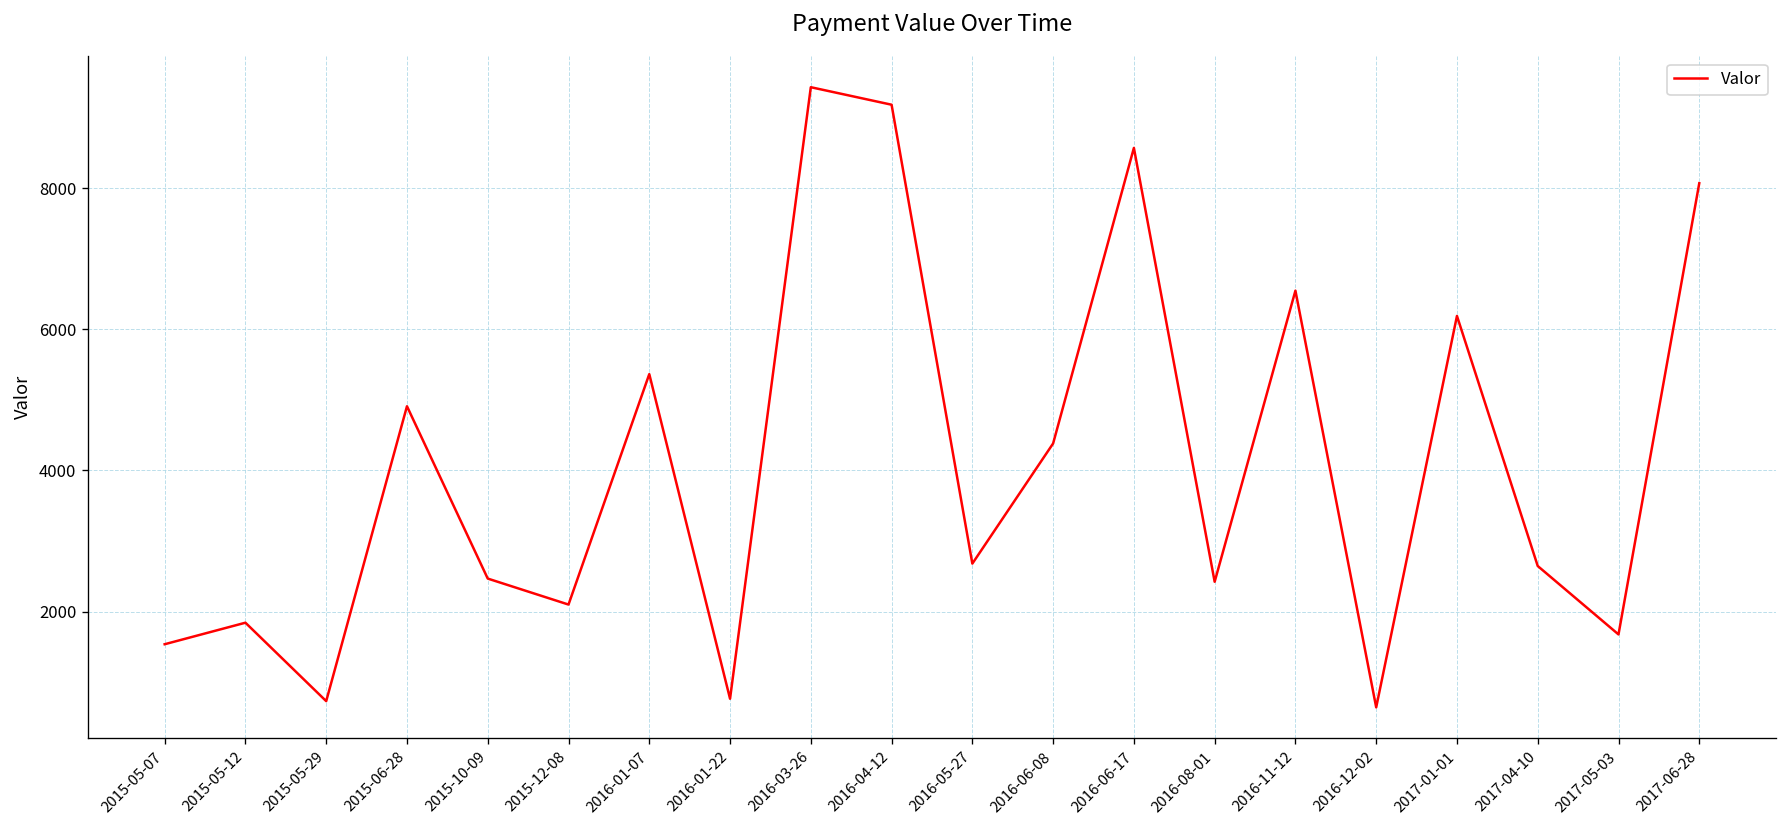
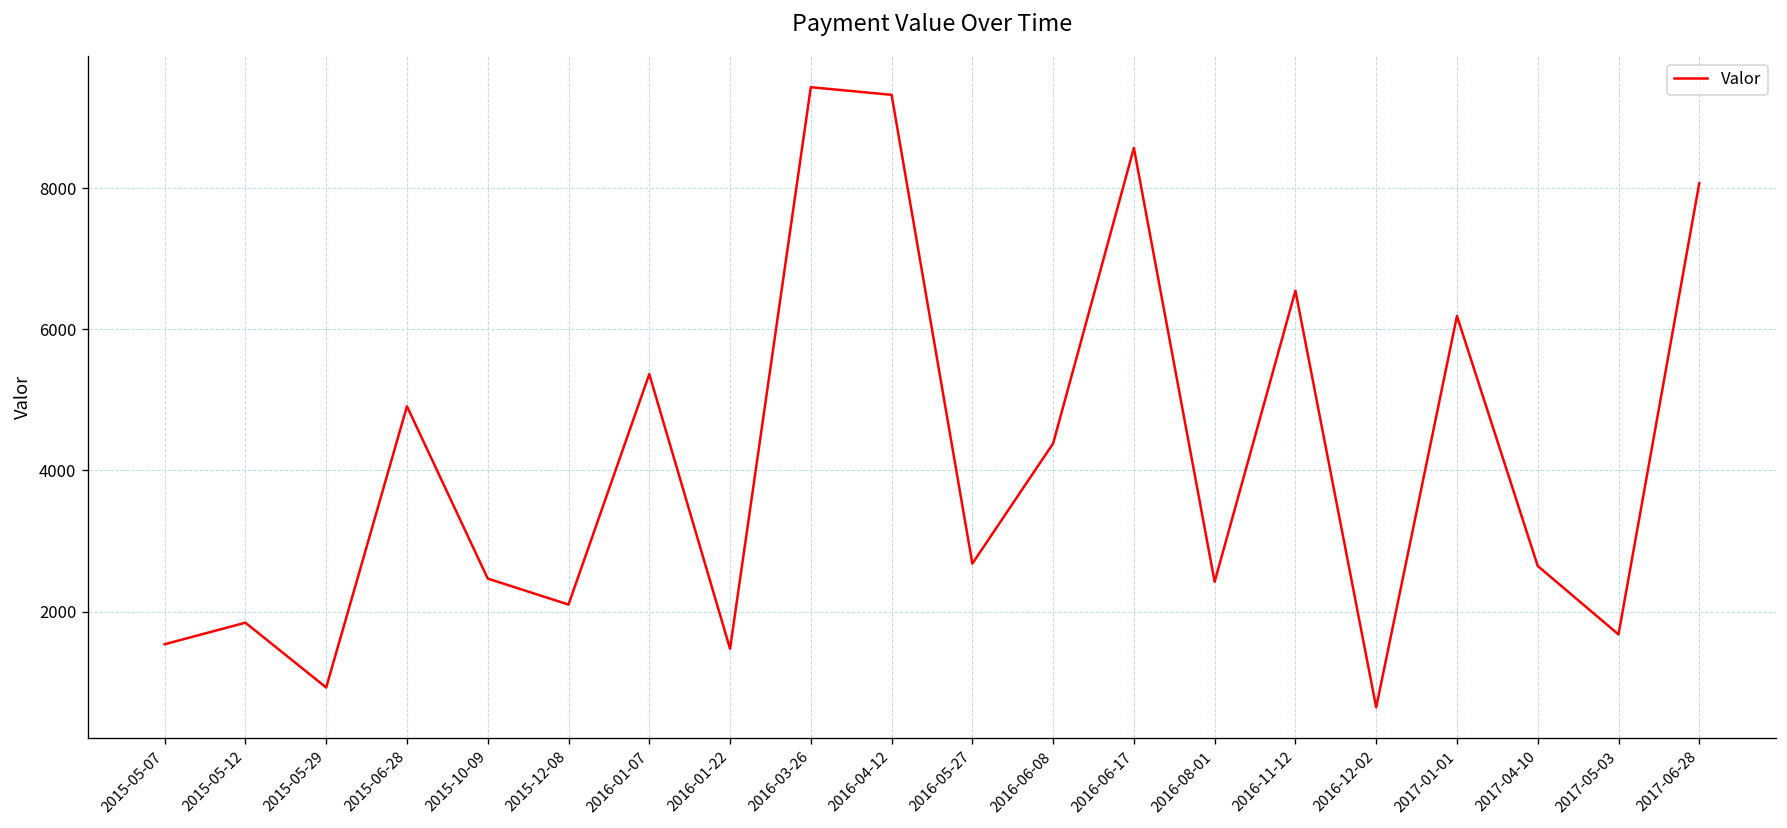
  {
    "2015-05-07": 1500,
    "2015-05-12": 1800,
-   "2015-05-29": 700,
+   "2015-05-29": 900,
    "2015-06-28": 4900,
    "2015-10-09": 2500,
    "2015-12-08": 2100,
    "2016-01-07": 5400,
-   "2016-01-22": 800,
+   "2016-01-22": 1500,
    "2016-03-26": 9400,
-   "2016-04-12": 9200,
+   "2016-04-12": 9300,
    "2016-05-27": 2700,
    "2016-06-08": 4400,
    "2016-06-17": 8600,
    "2016-08-01": 2400,
    "2016-11-12": 6500,
    "2016-12-02": 600,
    "2017-01-01": 6200,
    "2017-04-10": 2600,
    "2017-05-03": 1700,
    "2017-06-28": 8100
  }
